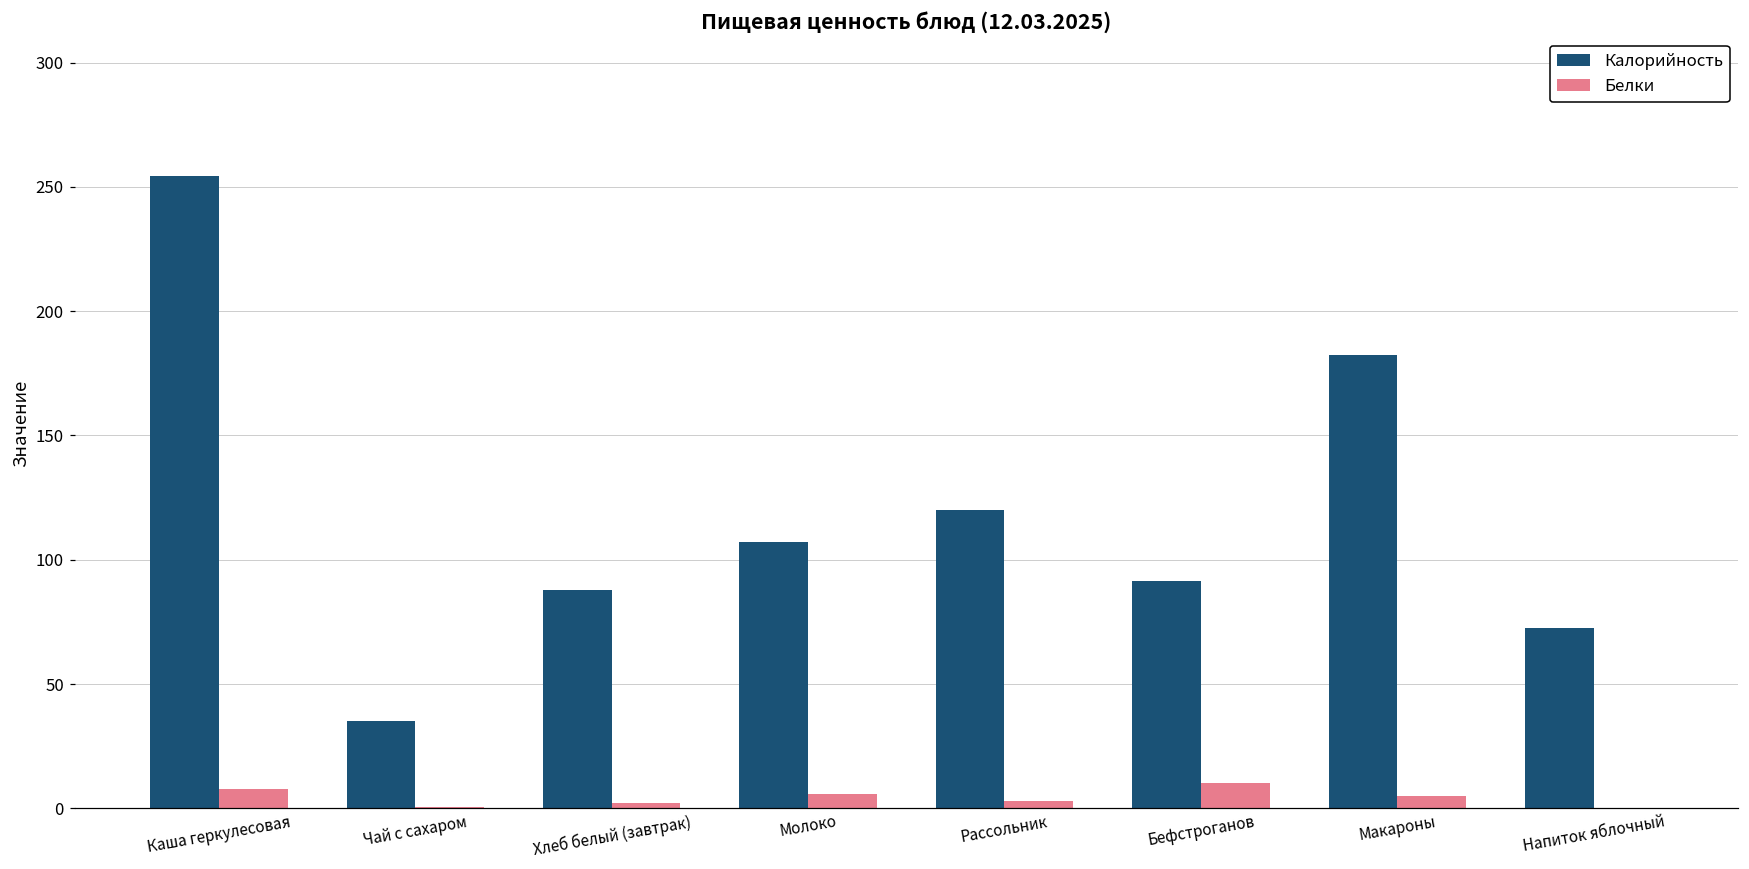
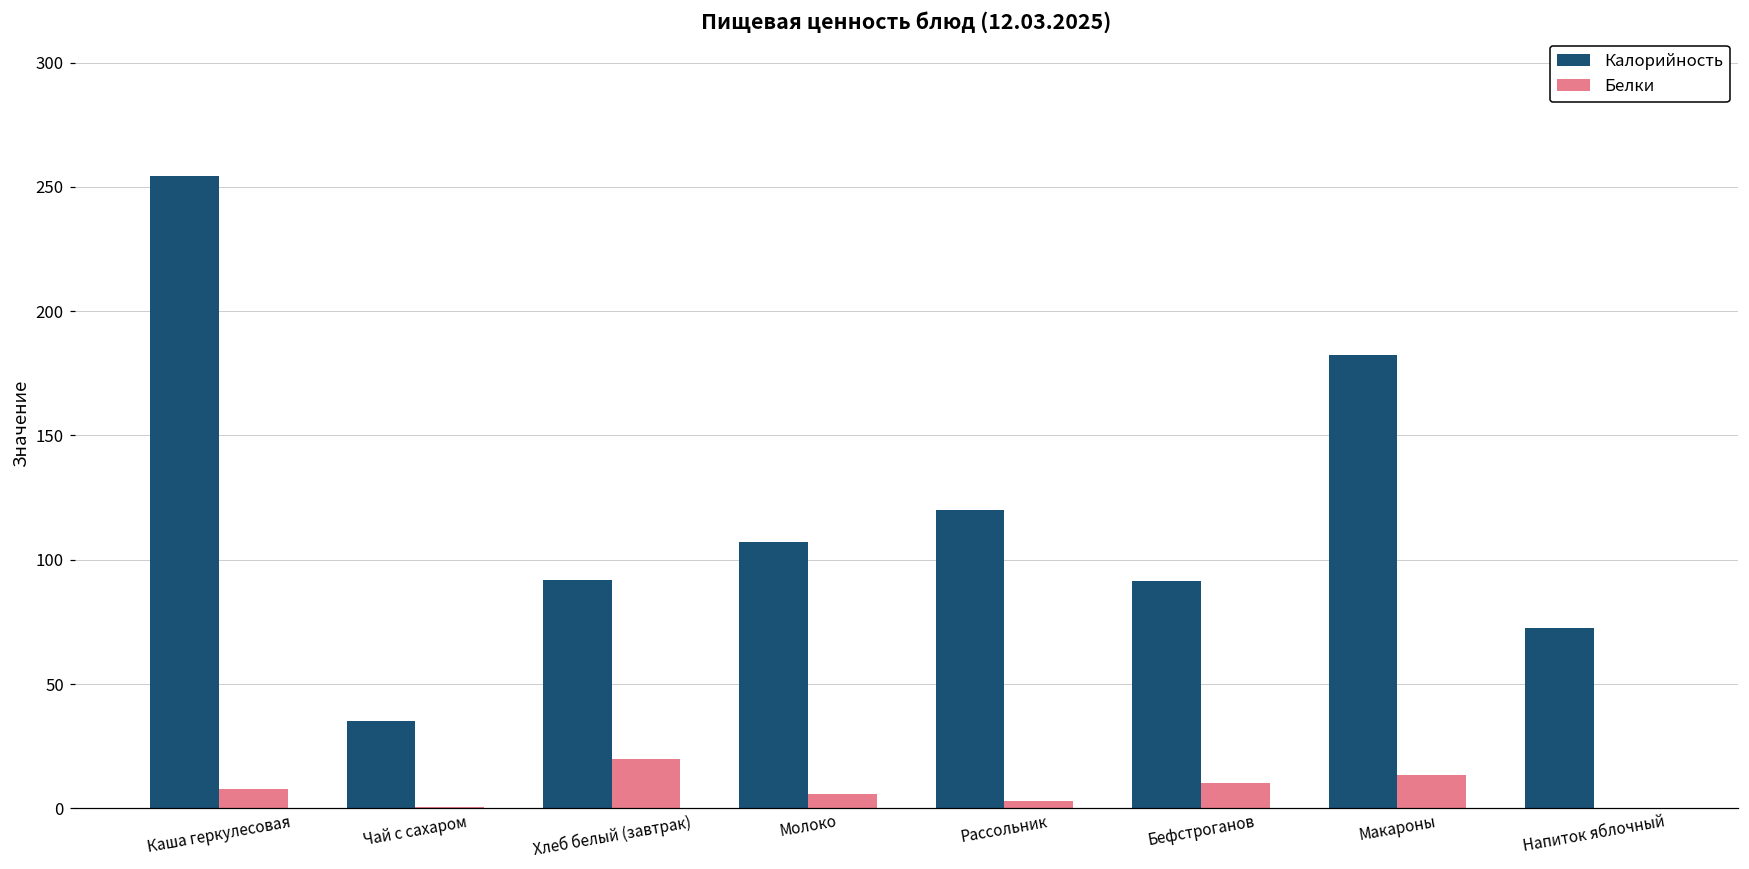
  {
    "Калорийность": {
      "Каша геркулесовая": 254,
      "Чай с сахаром": 35,
-     "Хлеб белый (завтрак)": 88,
+     "Хлеб белый (завтрак)": 92,
      "Молоко": 107,
      "Рассольник": 120,
      "Бефстроганов": 92,
      "Макароны": 182,
      "Напиток яблочный": 73
    },
    "Белки": {
      "Каша геркулесовая": 8,
-     "Хлеб белый (завтрак)": 2,
+     "Хлеб белый (завтрак)": 20,
      "Молоко": 6,
      "Рассольник": 3,
      "Бефстроганов": 10,
-     "Макароны": 5
+     "Макароны": 13
    }
  }
